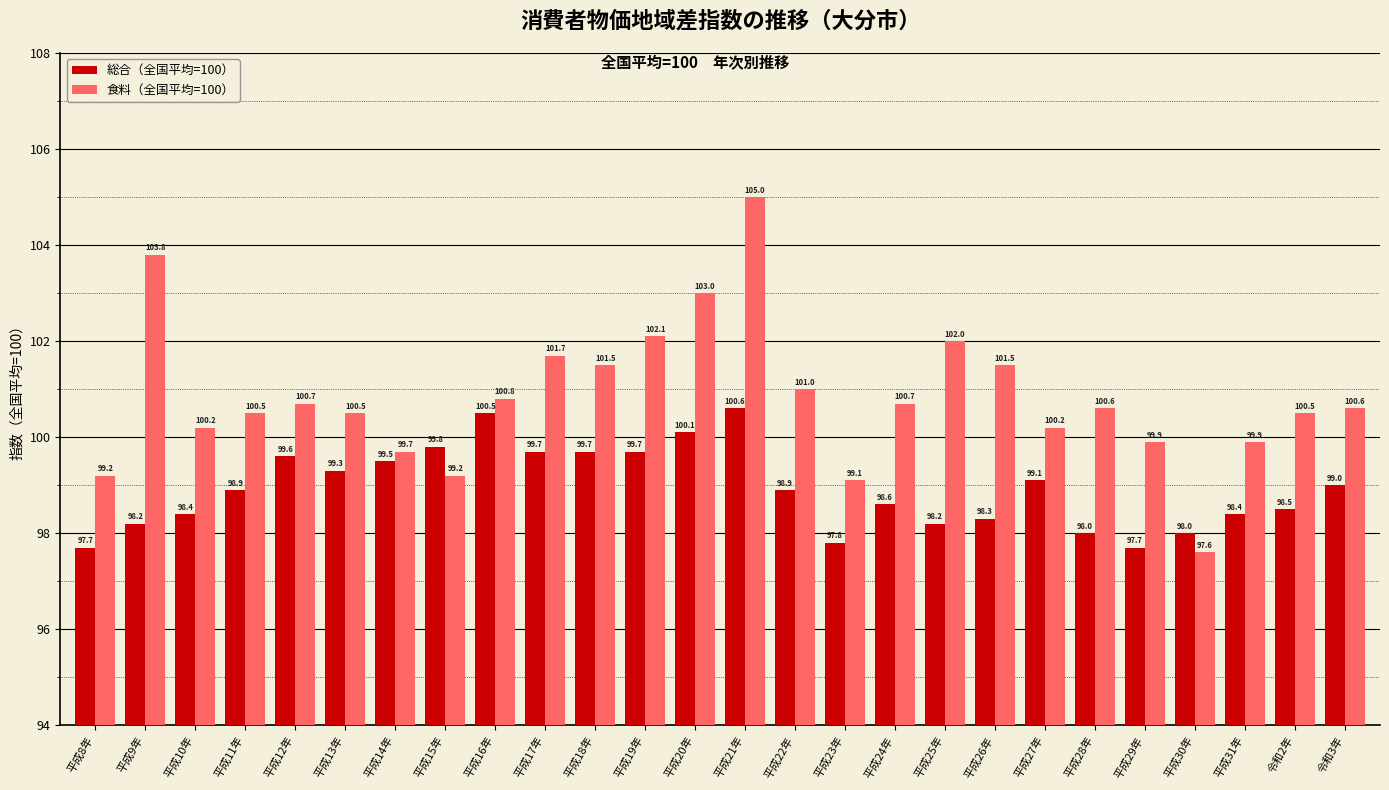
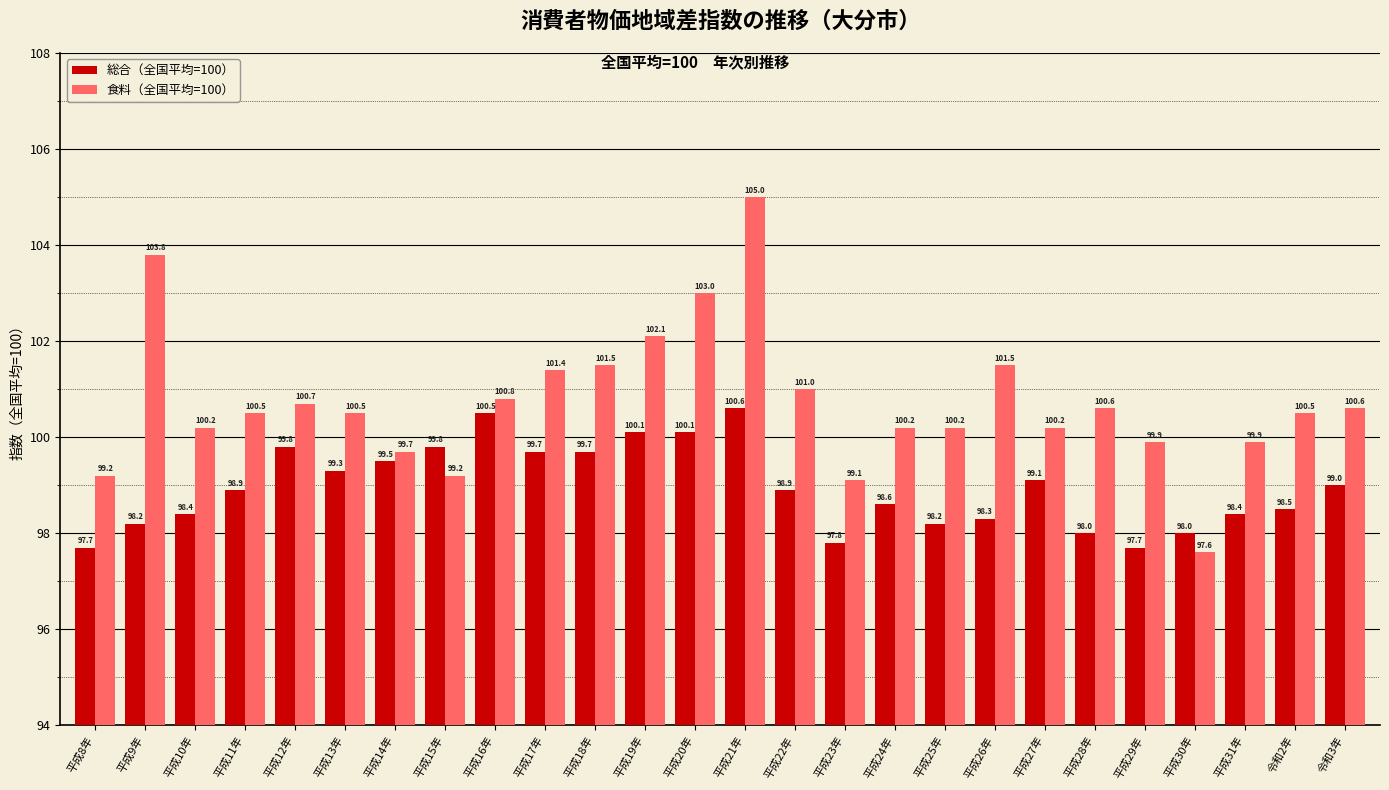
  {
    "総合（全国平均=100）": {
      "平成8年": 97.7,
      "平成9年": 98.2,
      "平成10年": 98.4,
      "平成11年": 98.9,
-     "平成12年": 99.6,
+     "平成12年": 99.8,
      "平成13年": 99.3,
      "平成14年": 99.5,
      "平成15年": 99.8,
      "平成16年": 100.5,
      "平成17年": 99.7,
      "平成18年": 99.7,
-     "平成19年": 99.7,
+     "平成19年": 100.1,
      "平成20年": 100.1,
      "平成21年": 100.6,
      "平成22年": 98.9,
      "平成23年": 97.8,
      "平成24年": 98.6,
      "平成25年": 98.2,
      "平成26年": 98.3,
      "平成27年": 99.1,
      "平成28年": 98.0,
      "平成29年": 97.7,
      "平成30年": 98.0,
      "平成31年": 98.4,
      "令和2年": 98.5,
      "令和3年": 99.0
    },
    "食料（全国平均=100）": {
      "平成8年": 99.2,
      "平成9年": 103.8,
      "平成10年": 100.2,
      "平成11年": 100.5,
      "平成12年": 100.7,
      "平成13年": 100.5,
      "平成14年": 99.7,
      "平成15年": 99.2,
      "平成16年": 100.8,
-     "平成17年": 101.7,
+     "平成17年": 101.4,
      "平成18年": 101.5,
      "平成19年": 102.1,
      "平成20年": 103.0,
      "平成21年": 105.0,
      "平成22年": 101.0,
      "平成23年": 99.1,
-     "平成24年": 100.7,
-     "平成25年": 102.0,
+     "平成24年": 100.2,
+     "平成25年": 100.2,
      "平成26年": 101.5,
      "平成27年": 100.2,
      "平成28年": 100.6,
      "平成29年": 99.9,
      "平成30年": 97.6,
      "平成31年": 99.9,
      "令和2年": 100.5,
      "令和3年": 100.6
    }
  }
